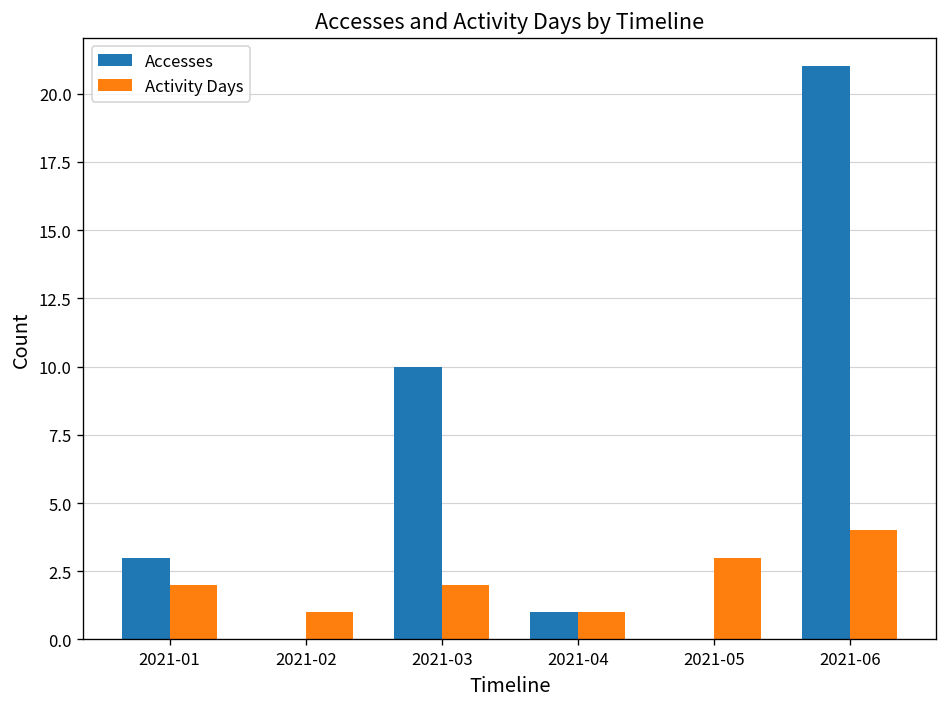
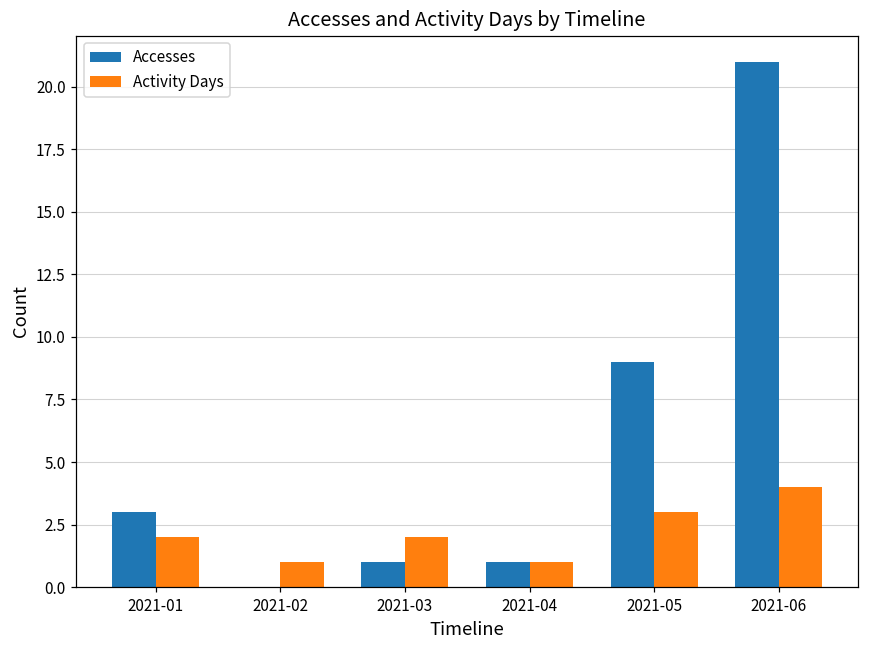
  {
    "Accesses": {
      "2021-01": 3,
      "2021-02": 0,
-     "2021-03": 10,
+     "2021-03": 1,
      "2021-04": 1,
-     "2021-05": 0,
+     "2021-05": 9,
      "2021-06": 21
    },
    "Activity Days": {
      "2021-01": 2,
      "2021-02": 1,
      "2021-03": 2,
      "2021-04": 1,
      "2021-05": 3,
      "2021-06": 4
    }
  }
